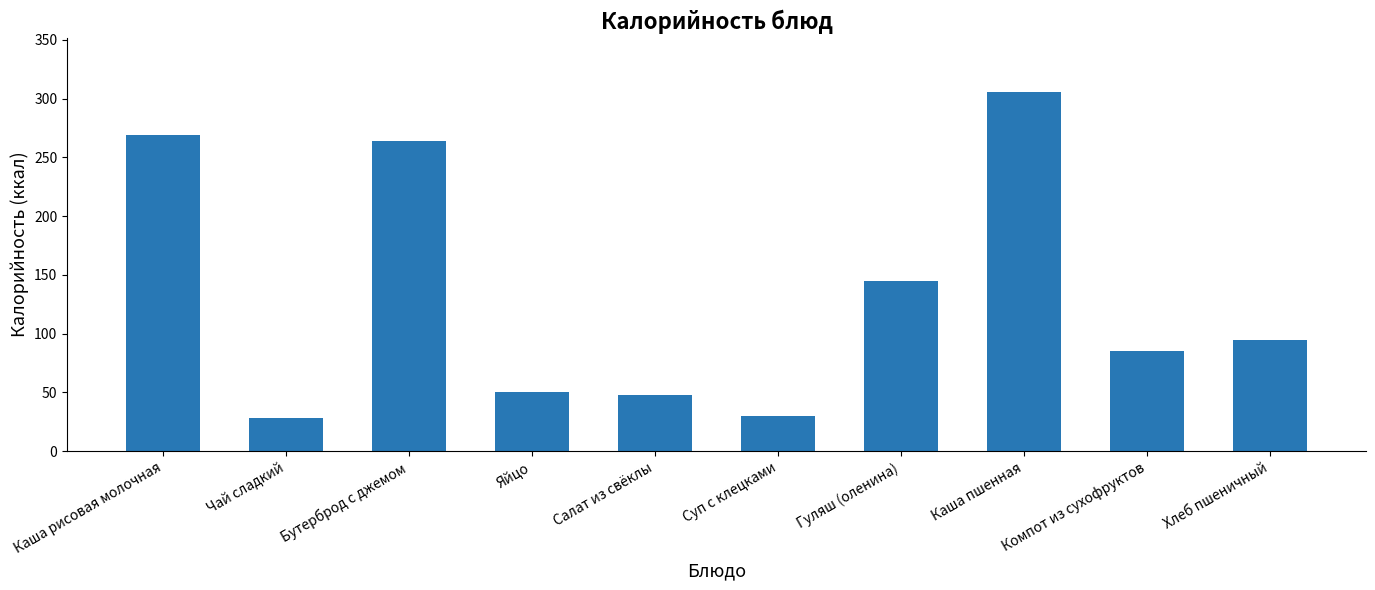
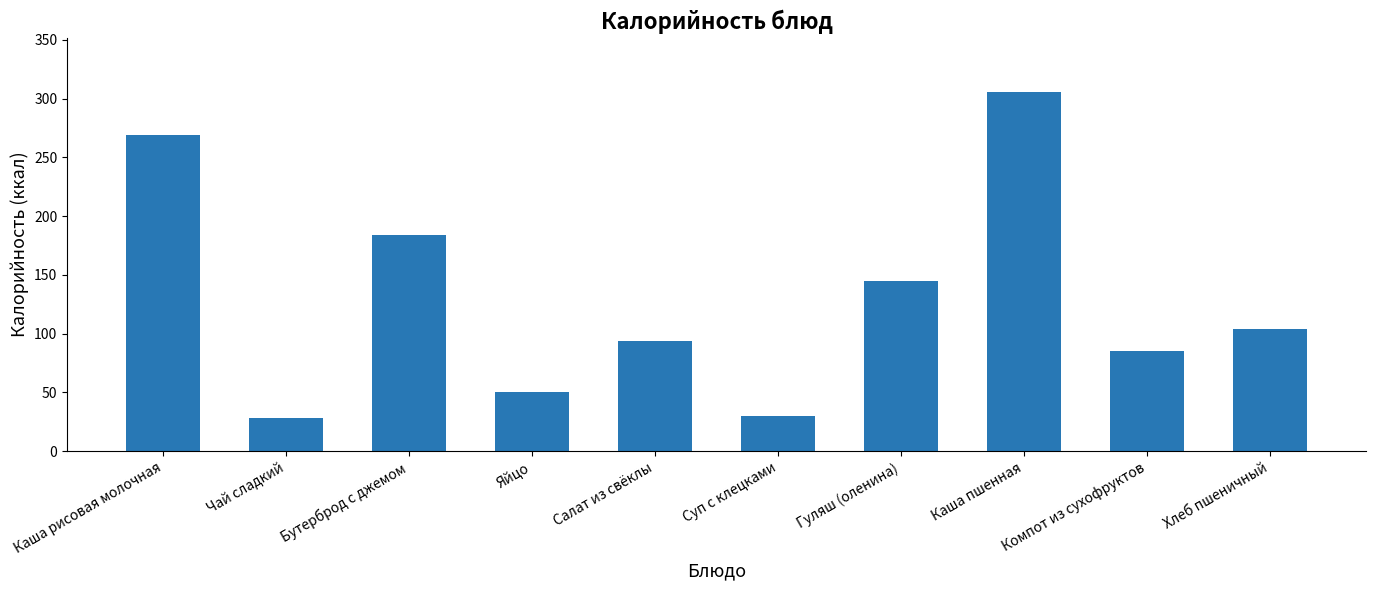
  {
    "Каша рисовая молочная": 269,
    "Чай сладкий": 28,
-   "Бутерброд с джемом": 264,
+   "Бутерброд с джемом": 184,
    "Яйцо": 50,
-   "Салат из свёклы": 48,
+   "Салат из свёклы": 94,
    "Суп с клецками": 30,
    "Гуляш (оленина)": 145,
    "Каша пшенная": 306,
    "Компот из сухофруктов": 85,
-   "Хлеб пшеничный": 95
+   "Хлеб пшеничный": 104
  }
